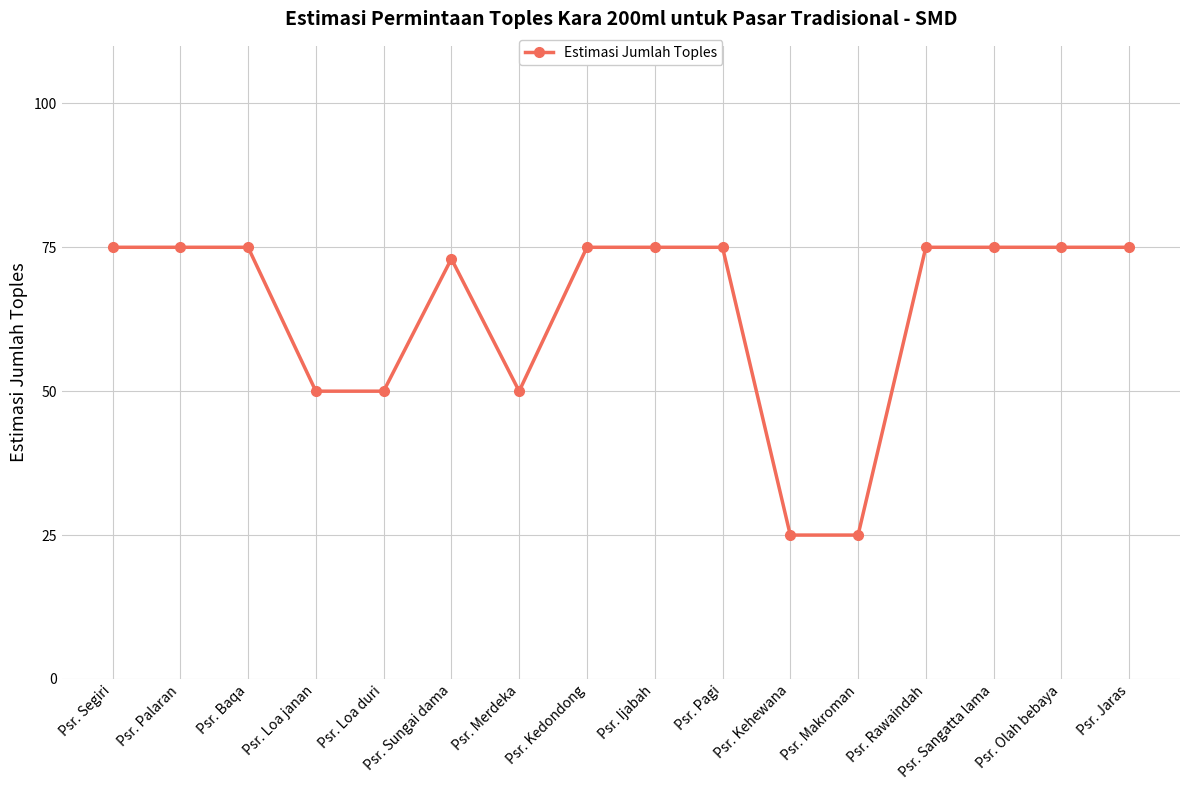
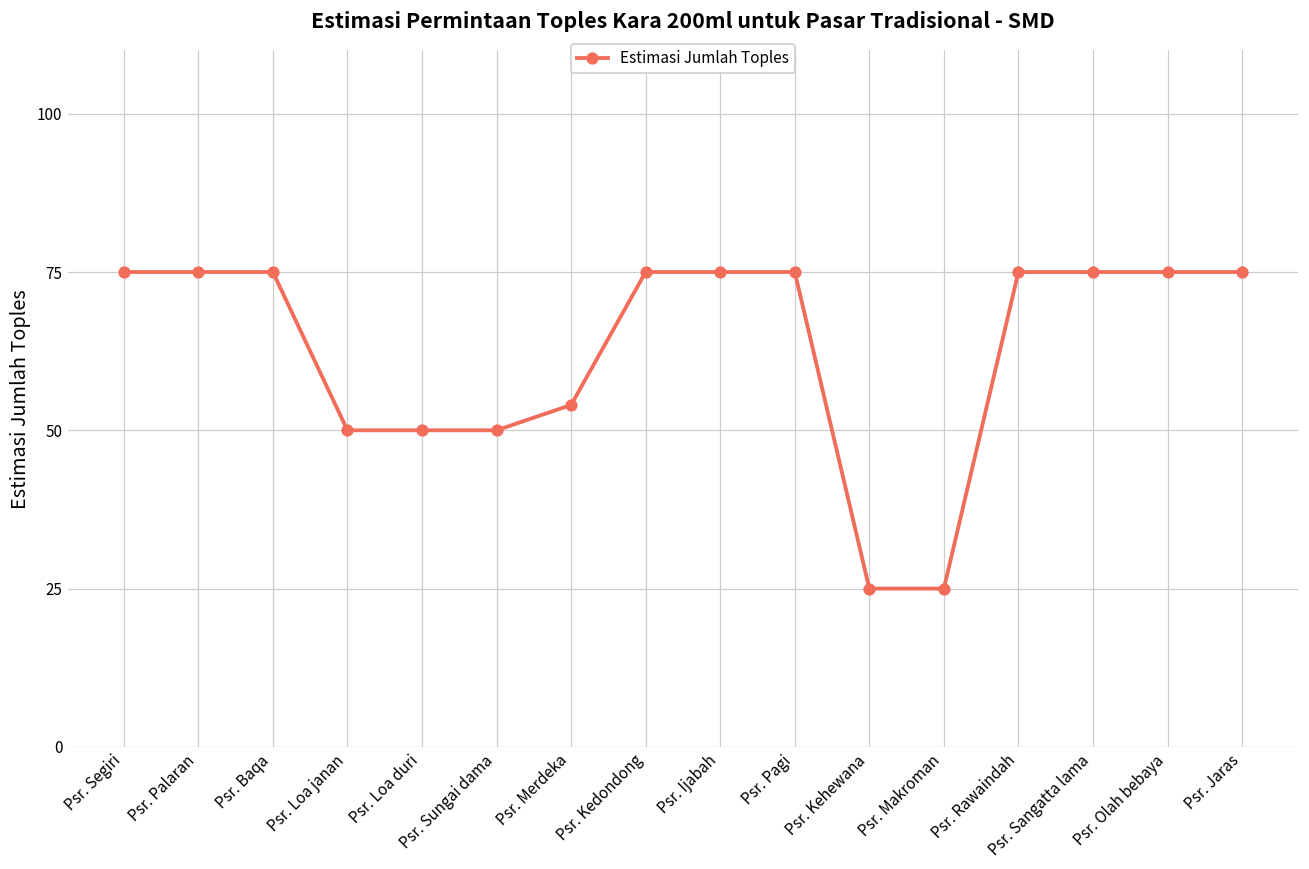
  {
    "Psr. Segiri": 75,
    "Psr. Palaran": 75,
    "Psr. Baqa": 75,
    "Psr. Loa janan": 50,
    "Psr. Loa duri": 50,
-   "Psr. Sungai dama": 73,
-   "Psr. Merdeka": 50,
+   "Psr. Sungai dama": 50,
+   "Psr. Merdeka": 54,
    "Psr. Kedondong": 75,
    "Psr. Ijabah": 75,
    "Psr. Pagi": 75,
    "Psr. Kehewana": 25,
    "Psr. Makroman": 25,
    "Psr. Rawaindah": 75,
    "Psr. Sangatta lama": 75,
    "Psr. Olah bebaya": 75,
    "Psr. Jaras": 75
  }
